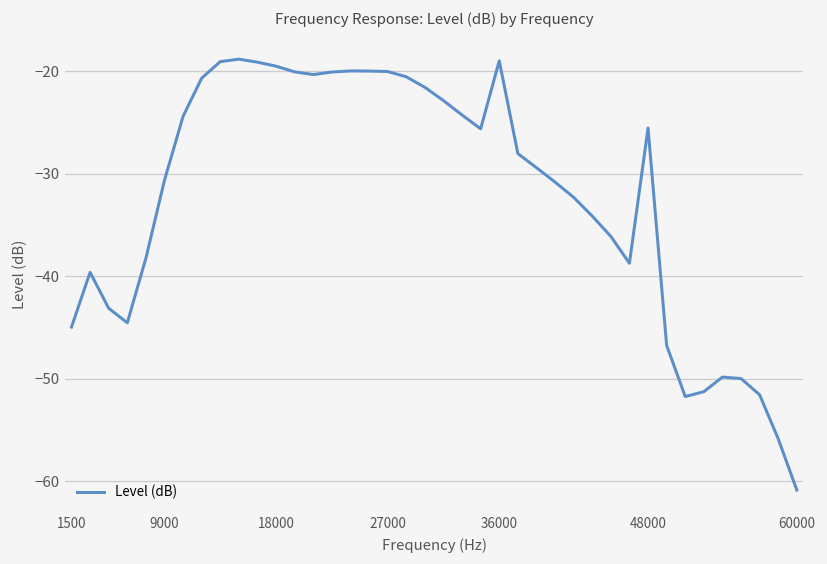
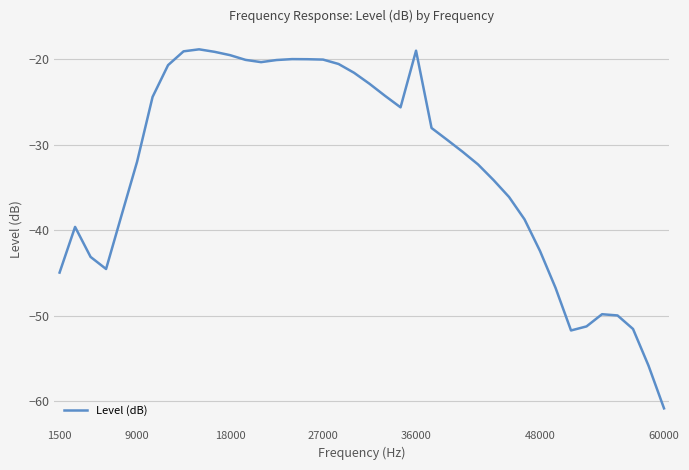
  {
    "1500": -45,
-   "9000": -31,
+   "9000": -32,
    "18000": -20,
    "27000": -20,
    "36000": -19,
-   "48000": -26,
+   "48000": -42,
    "60000": -61
  }
